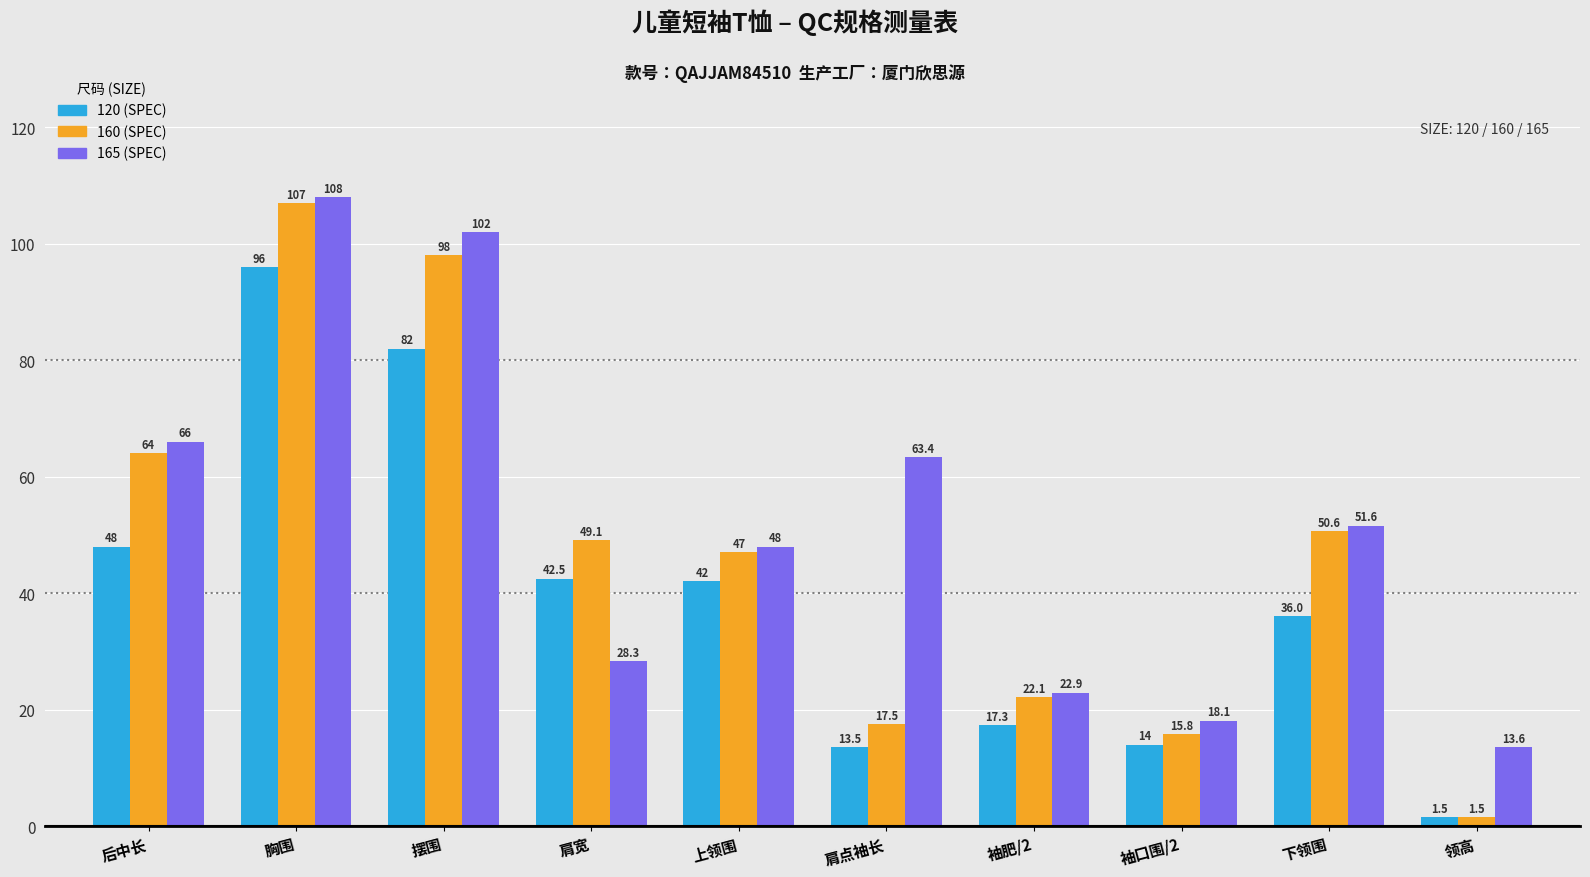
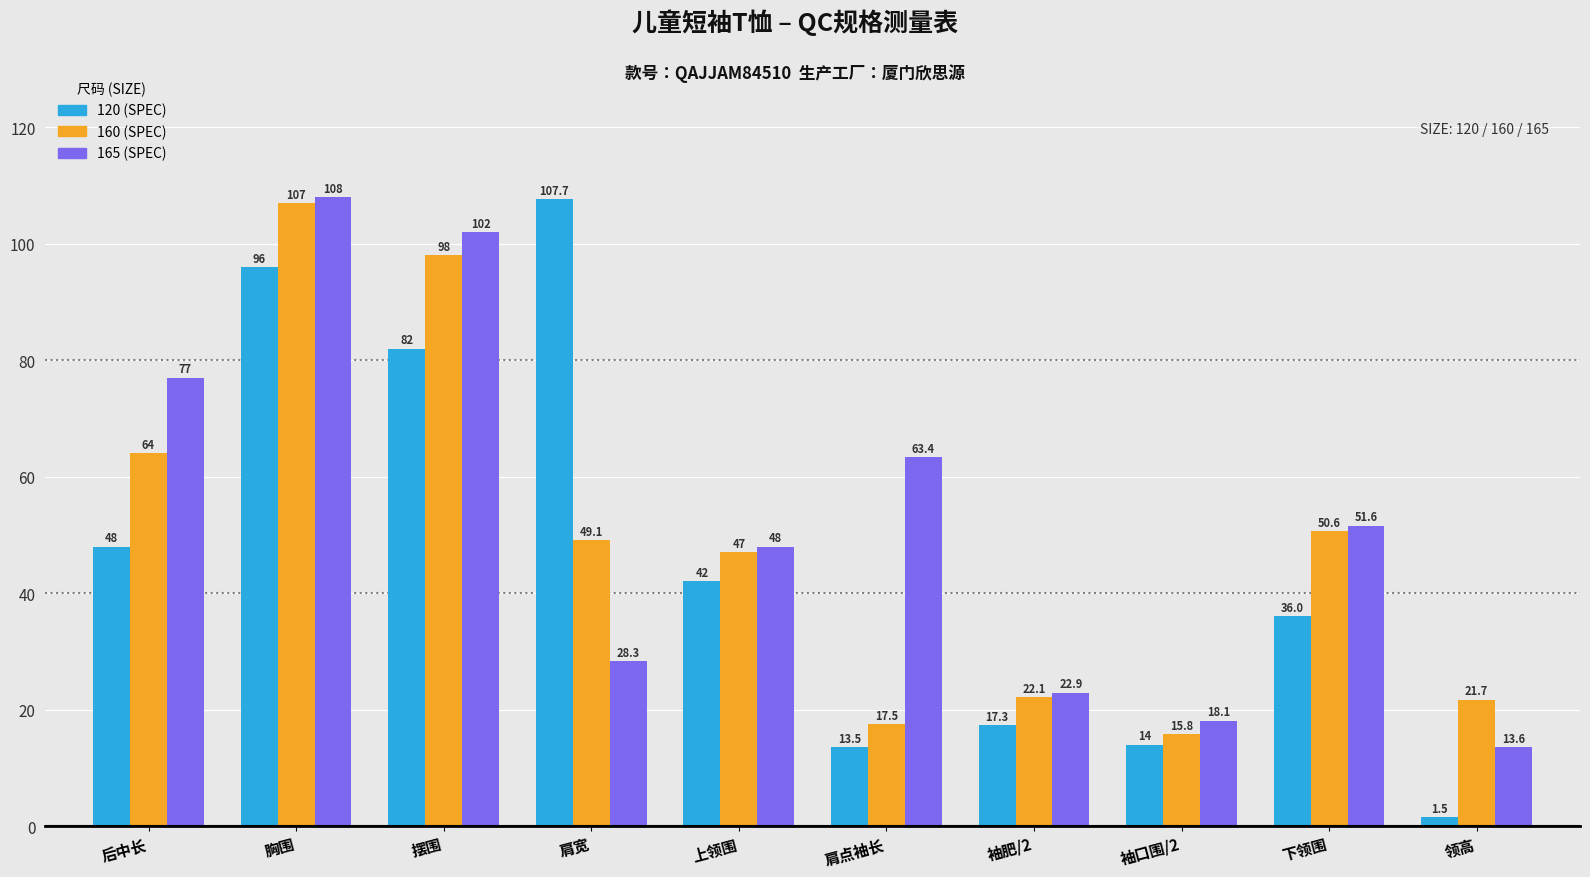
  {
    "120 (SPEC)": {
      "后中长": 48,
      "胸围": 96,
      "摆围": 82,
-     "肩宽": 42.5,
+     "肩宽": 107.7,
      "上领围": 42,
      "肩点袖长": 13.5,
      "袖肥/2": 17.3,
      "袖口围/2": 14,
      "下领围": 36.0,
      "领高": 1.5
    },
    "160 (SPEC)": {
      "后中长": 64,
      "胸围": 107,
      "摆围": 98,
      "肩宽": 49.1,
      "上领围": 47,
      "肩点袖长": 17.5,
      "袖肥/2": 22.1,
      "袖口围/2": 15.8,
      "下领围": 50.6,
-     "领高": 1.5
+     "领高": 21.7
    },
    "165 (SPEC)": {
-     "后中长": 66,
+     "后中长": 77,
      "胸围": 108,
      "摆围": 102,
      "肩宽": 28.3,
      "上领围": 48,
      "肩点袖长": 63.4,
      "袖肥/2": 22.9,
      "袖口围/2": 18.1,
      "下领围": 51.6,
      "领高": 13.6
    }
  }
